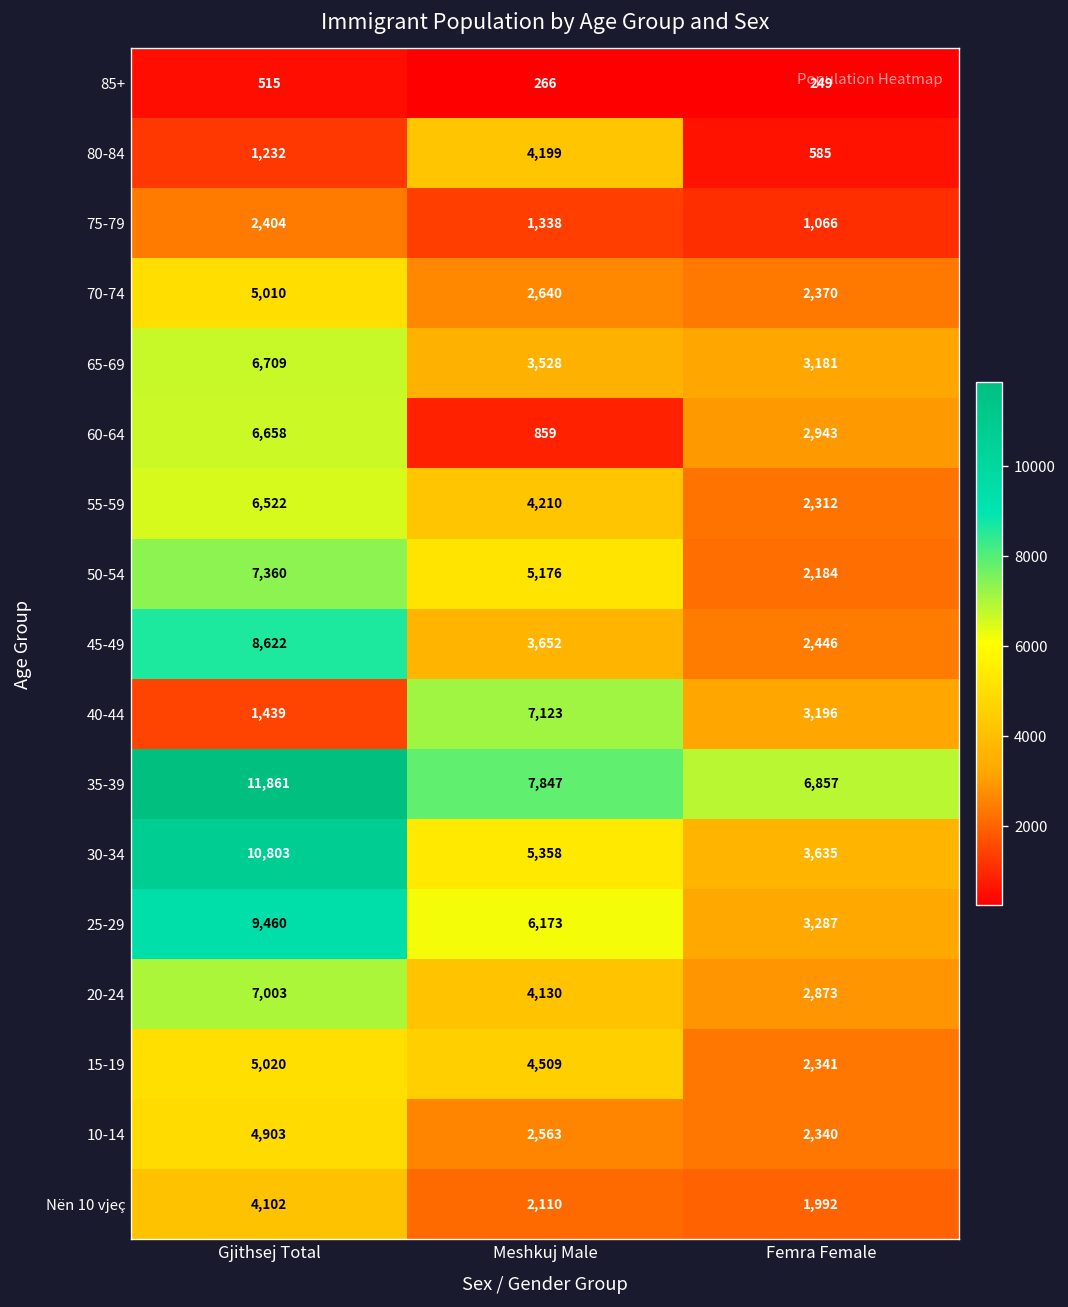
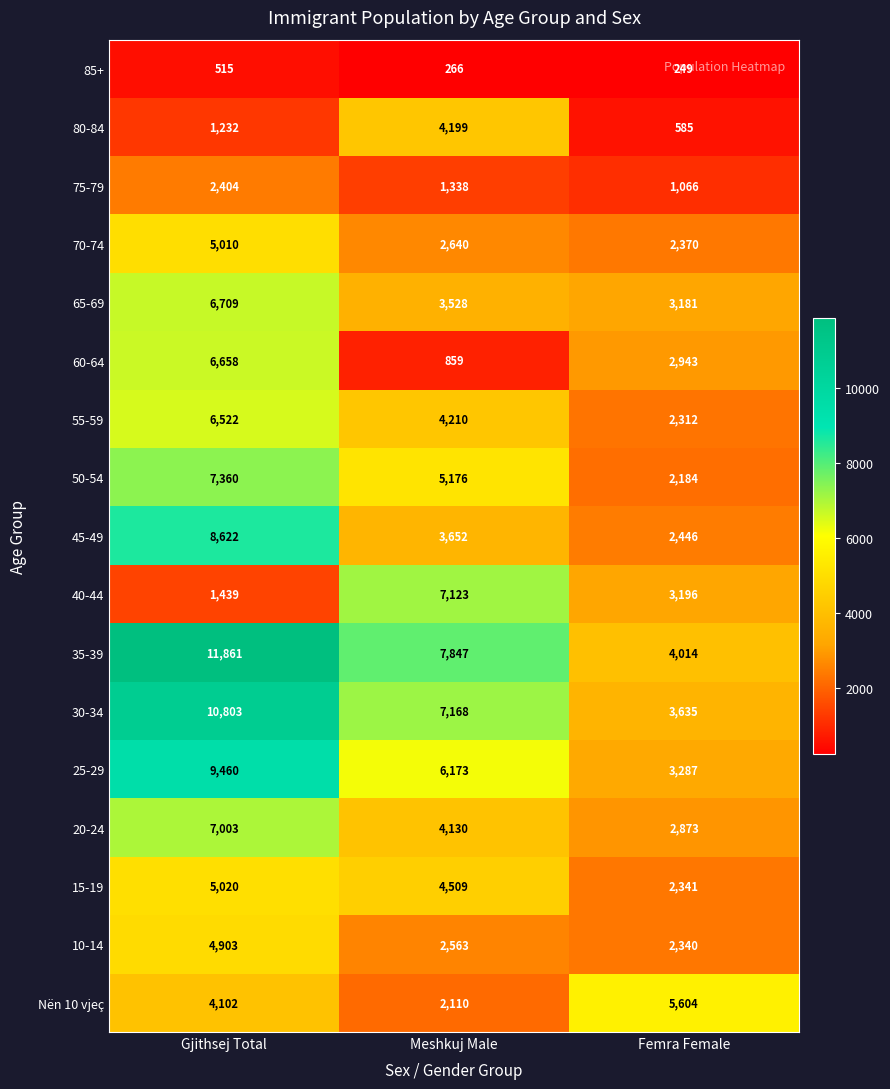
  {
    "85+": {
      "Gjithsej Total": "515",
      "Meshkuj Male": "266"
    },
    "80-84": {
      "Gjithsej Total": "1,232",
      "Meshkuj Male": "4,199",
      "Femra Female": "585"
    },
    "75-79": {
      "Gjithsej Total": "2,404",
      "Meshkuj Male": "1,338",
      "Femra Female": "1,066"
    },
    "70-74": {
      "Gjithsej Total": "5,010",
      "Meshkuj Male": "2,640",
      "Femra Female": "2,370"
    },
    "65-69": {
      "Gjithsej Total": "6,709",
      "Meshkuj Male": "3,528",
      "Femra Female": "3,181"
    },
    "60-64": {
      "Gjithsej Total": "6,658",
      "Meshkuj Male": "859",
      "Femra Female": "2,943"
    },
    "55-59": {
      "Gjithsej Total": "6,522",
      "Meshkuj Male": "4,210",
      "Femra Female": "2,312"
    },
    "50-54": {
      "Gjithsej Total": "7,360",
      "Meshkuj Male": "5,176",
      "Femra Female": "2,184"
    },
    "45-49": {
      "Gjithsej Total": "8,622",
      "Meshkuj Male": "3,652",
      "Femra Female": "2,446"
    },
    "40-44": {
      "Gjithsej Total": "1,439",
      "Meshkuj Male": "7,123",
      "Femra Female": "3,196"
    },
    "35-39": {
      "Gjithsej Total": "11,861",
      "Meshkuj Male": "7,847",
-     "Femra Female": "6,857"
+     "Femra Female": "4,014"
    },
    "30-34": {
      "Gjithsej Total": "10,803",
-     "Meshkuj Male": "5,358",
+     "Meshkuj Male": "7,168",
      "Femra Female": "3,635"
    },
    "25-29": {
      "Gjithsej Total": "9,460",
      "Meshkuj Male": "6,173",
      "Femra Female": "3,287"
    },
    "20-24": {
      "Gjithsej Total": "7,003",
      "Meshkuj Male": "4,130",
      "Femra Female": "2,873"
    },
    "15-19": {
      "Gjithsej Total": "5,020",
      "Meshkuj Male": "4,509",
      "Femra Female": "2,341"
    },
    "10-14": {
      "Gjithsej Total": "4,903",
      "Meshkuj Male": "2,563",
      "Femra Female": "2,340"
    },
    "Nën 10 vjeç": {
      "Gjithsej Total": "4,102",
      "Meshkuj Male": "2,110",
-     "Femra Female": "1,992"
+     "Femra Female": "5,604"
    }
  }
